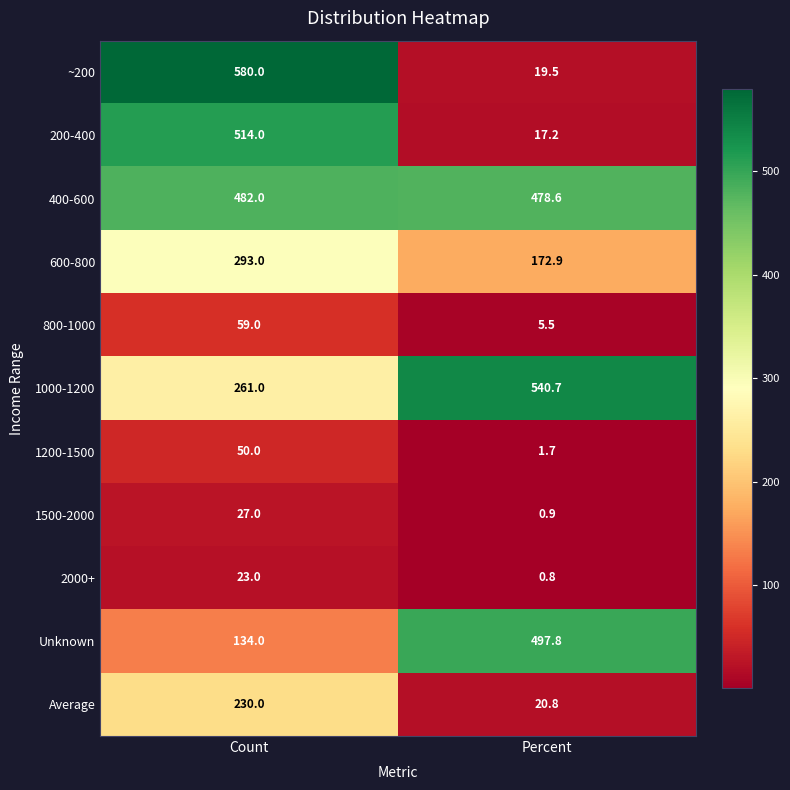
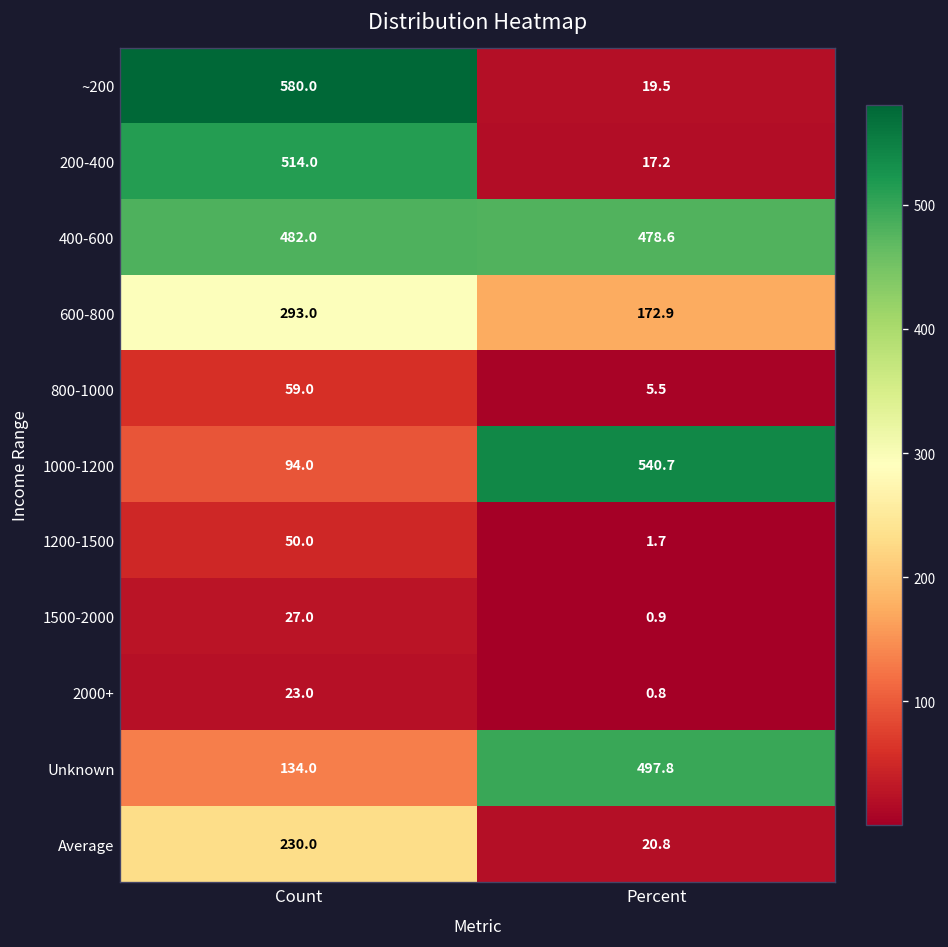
  {
    "~200": {
      "Count": 580.0,
      "Percent": 19.5
    },
    "200-400": {
      "Count": 514.0,
      "Percent": 17.2
    },
    "400-600": {
      "Count": 482.0,
      "Percent": 478.6
    },
    "600-800": {
      "Count": 293.0,
      "Percent": 172.9
    },
    "800-1000": {
      "Count": 59.0,
      "Percent": 5.5
    },
    "1000-1200": {
-     "Count": 261.0,
+     "Count": 94.0,
      "Percent": 540.7
    },
    "1200-1500": {
      "Count": 50.0,
      "Percent": 1.7
    },
    "1500-2000": {
      "Count": 27.0,
      "Percent": 0.9
    },
    "2000+": {
      "Count": 23.0,
      "Percent": 0.8
    },
    "Unknown": {
      "Count": 134.0,
      "Percent": 497.8
    },
    "Average": {
      "Count": 230.0,
      "Percent": 20.8
    }
  }
